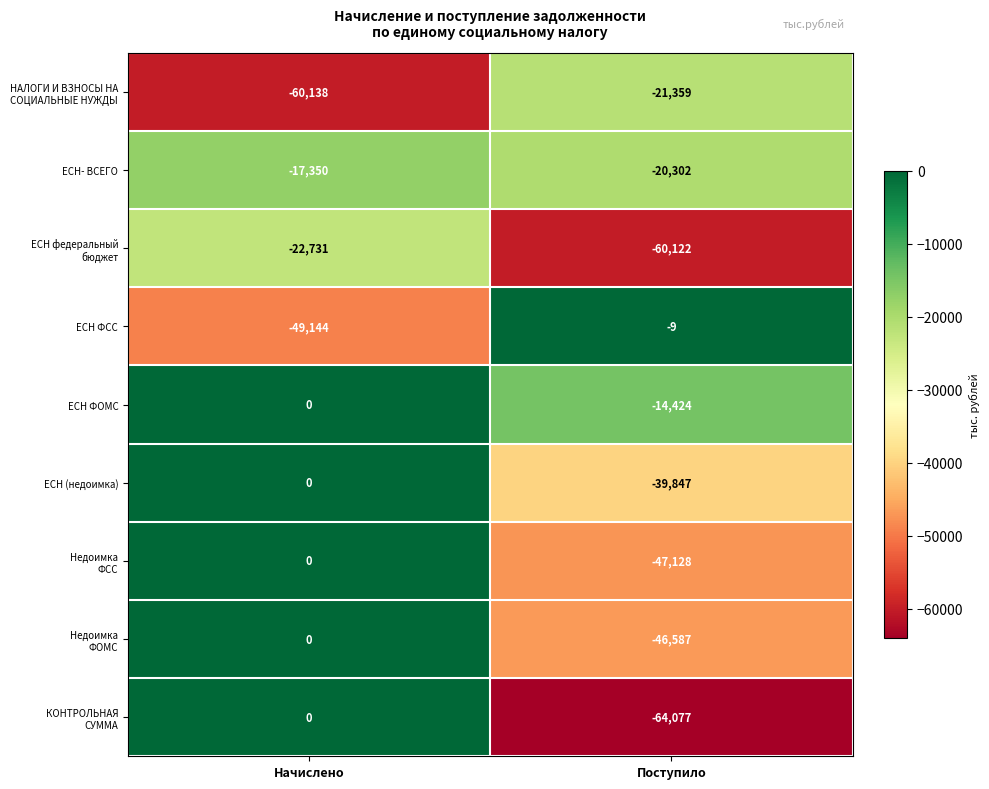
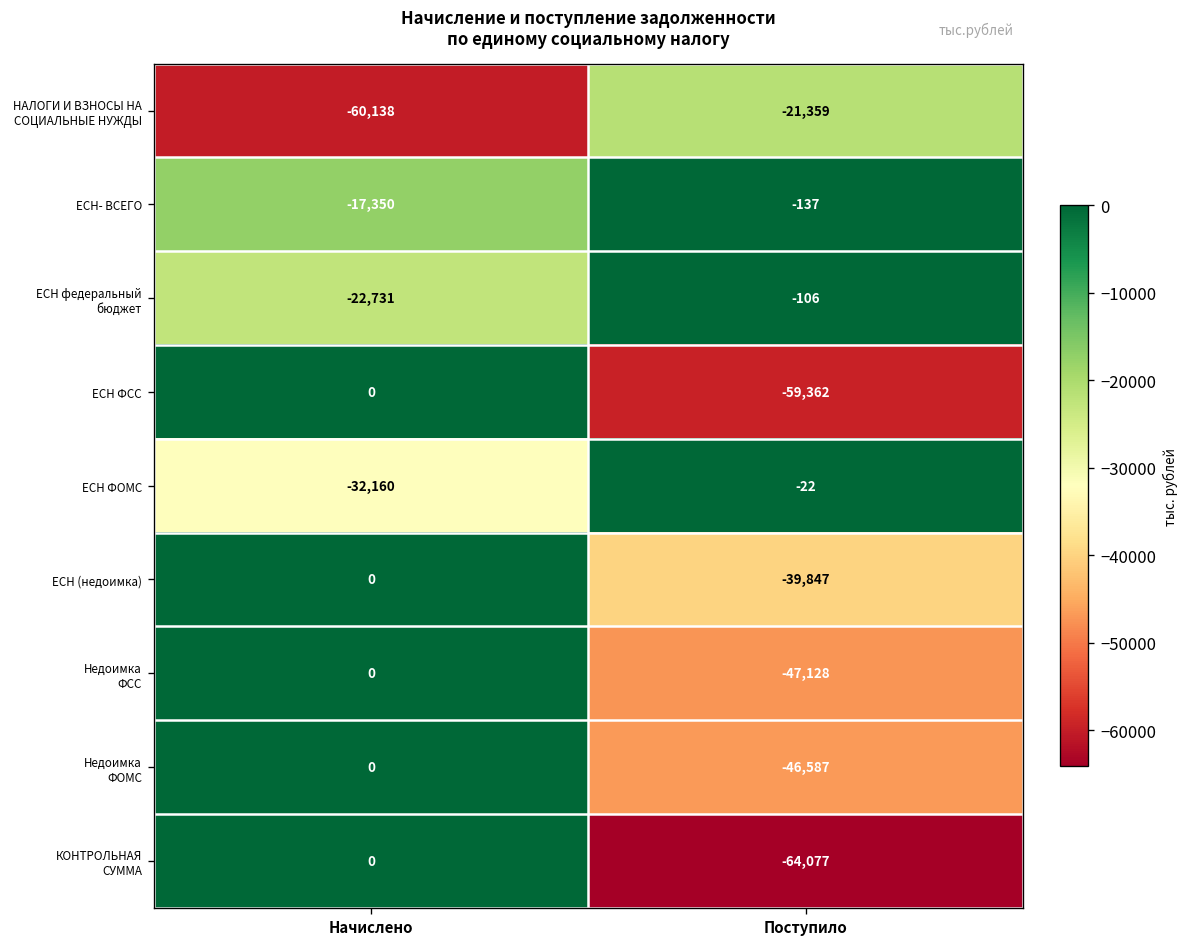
  {
    "НАЛОГИ И ВЗНОСЫ НА СОЦИАЛЬНЫЕ НУЖДЫ": {
      "Начислено": "-60,138",
      "Поступило": "-21,359"
    },
    "ЕСН- ВСЕГО": {
      "Начислено": "-17,350",
-     "Поступило": "-20,302"
+     "Поступило": "-137"
    },
    "ЕСН федеральный бюджет": {
      "Начислено": "-22,731",
-     "Поступило": "-60,122"
+     "Поступило": "-106"
    },
    "ЕСН ФСС": {
-     "Начислено": "-49,144",
-     "Поступило": "-9"
+     "Начислено": "0",
+     "Поступило": "-59,362"
    },
    "ЕСН ФОМС": {
-     "Начислено": "0",
-     "Поступило": "-14,424"
+     "Начислено": "-32,160",
+     "Поступило": "-22"
    },
    "ЕСН (недоимка)": {
      "Начислено": "0",
      "Поступило": "-39,847"
    },
    "Недоимка ФСС": {
      "Начислено": "0",
      "Поступило": "-47,128"
    },
    "Недоимка ФОМС": {
      "Начислено": "0",
      "Поступило": "-46,587"
    },
    "КОНТРОЛЬНАЯ СУММА": {
      "Начислено": "0",
      "Поступило": "-64,077"
    }
  }
